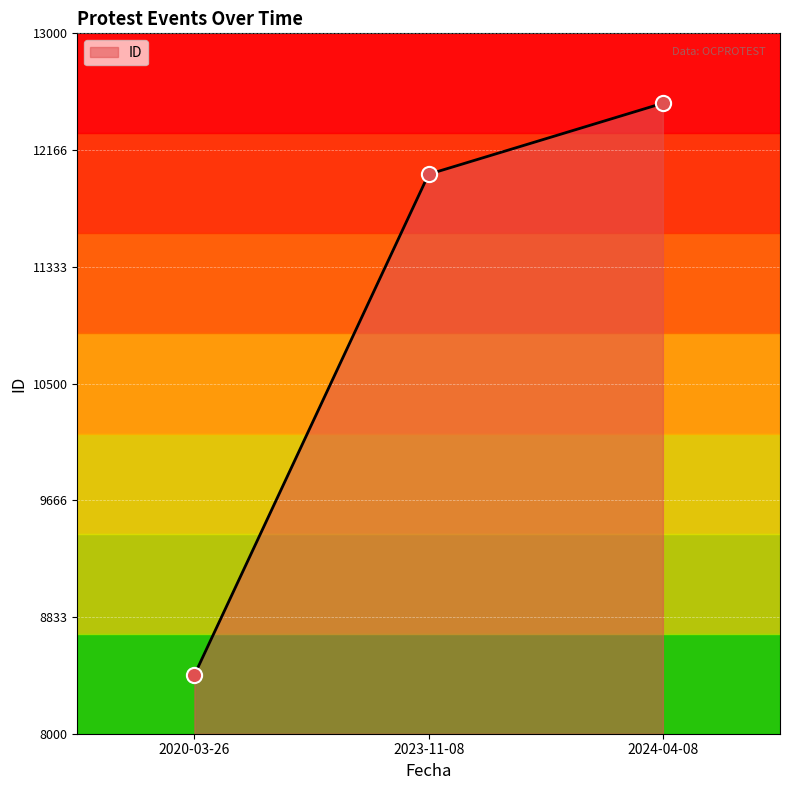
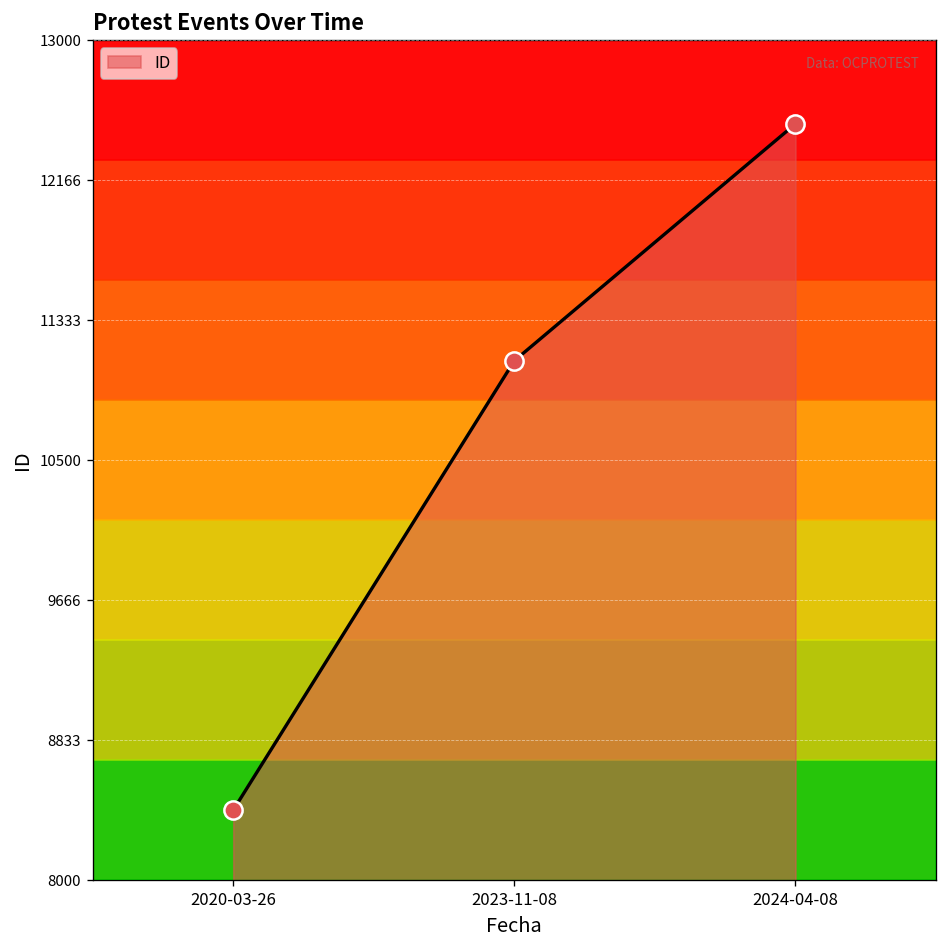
  {
    "2020-03-26": 8420,
-   "2023-11-08": 11990,
+   "2023-11-08": 11090,
    "2024-04-08": 12500
  }
